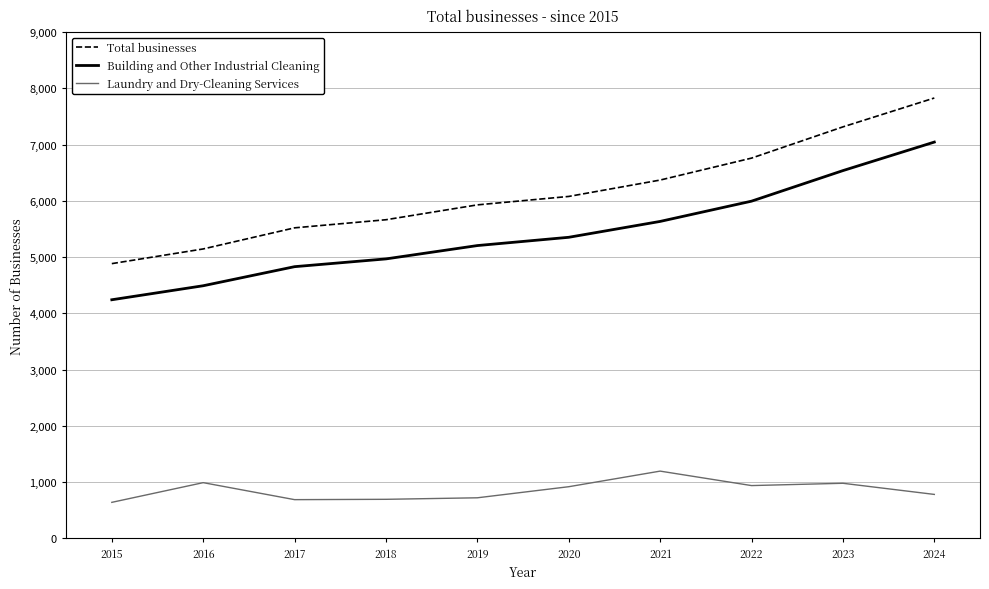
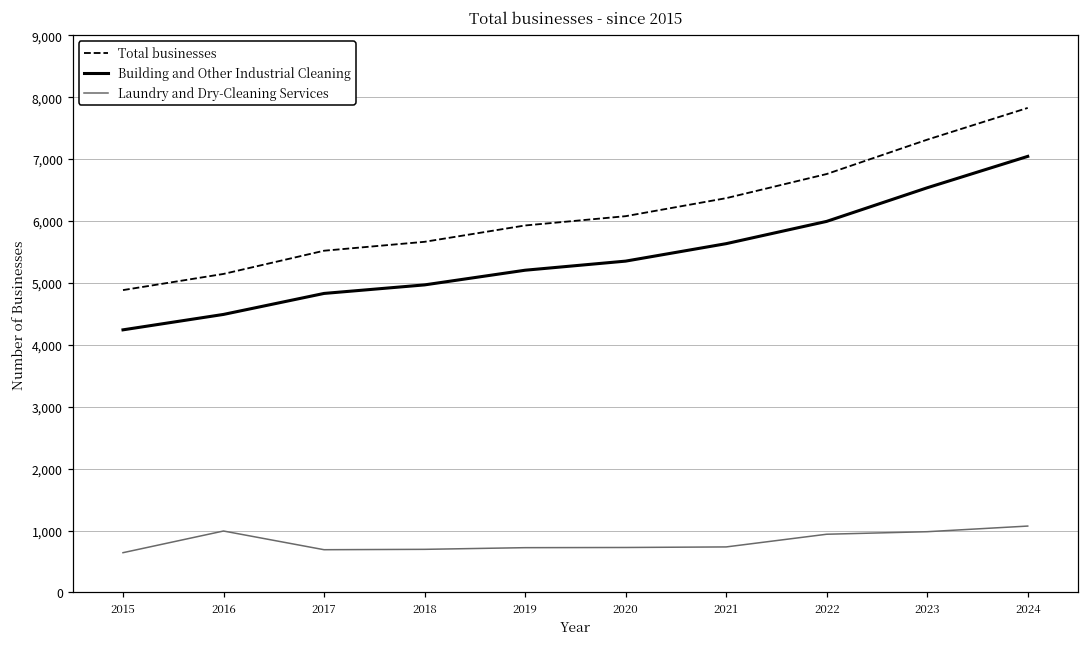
  {
    "Laundry and Dry-Cleaning Services": {
      "2015": "600",
      "2016": "1,000",
      "2017": "700",
      "2018": "700",
      "2019": "700",
-     "2020": "900",
-     "2021": "1,200",
+     "2020": "700",
+     "2021": "700",
      "2022": "900",
      "2023": "1,000",
-     "2024": "800"
+     "2024": "1,100"
    }
  }
